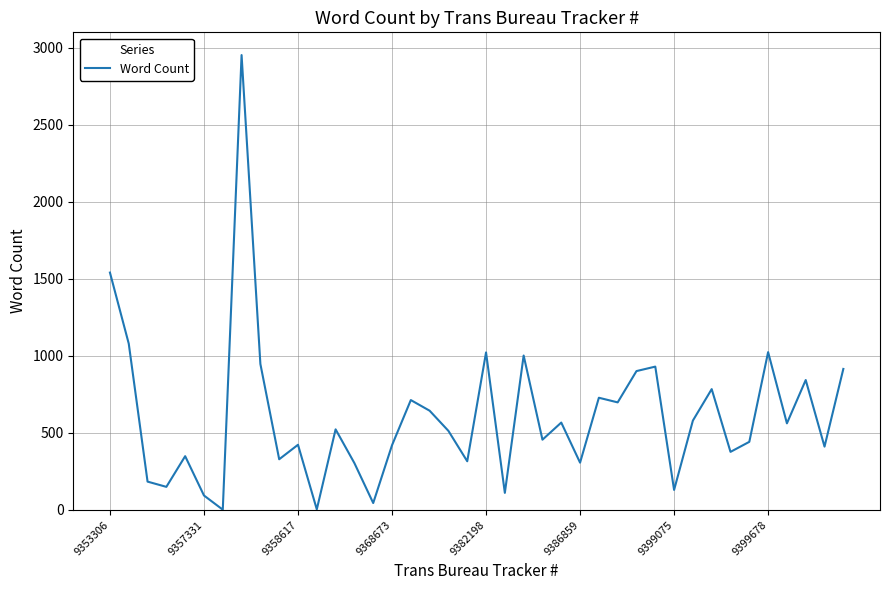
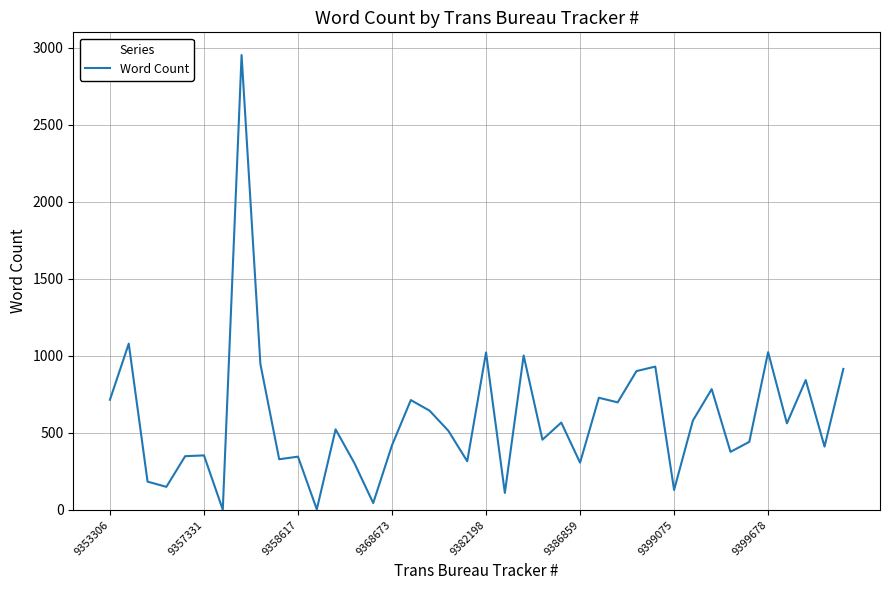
  {
-   "9353306": 1540,
-   "9357331": 90,
-   "9358617": 420,
+   "9353306": 720,
+   "9357331": 350,
+   "9358617": 350,
    "9368673": 420,
    "9382198": 1020,
    "9386859": 310,
    "9399075": 130,
    "9399678": 1020
  }
